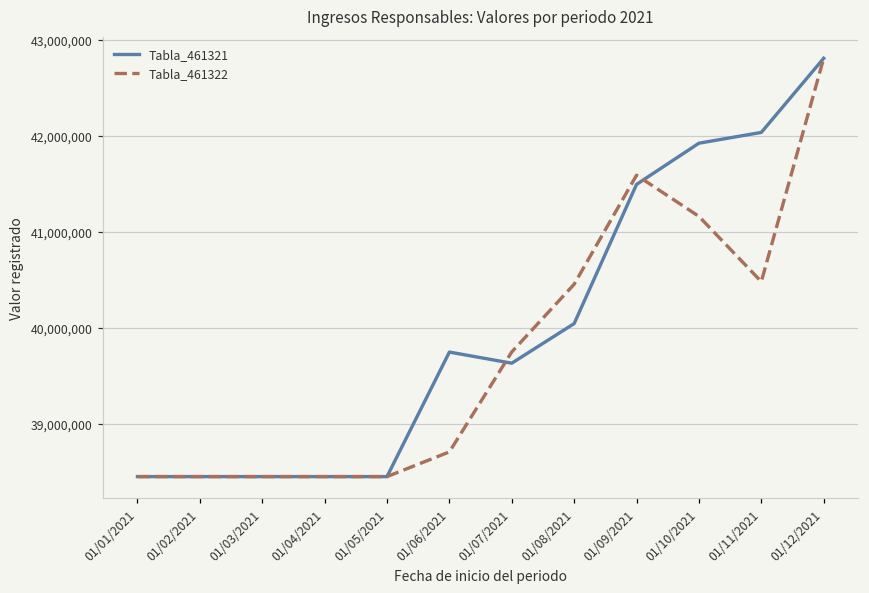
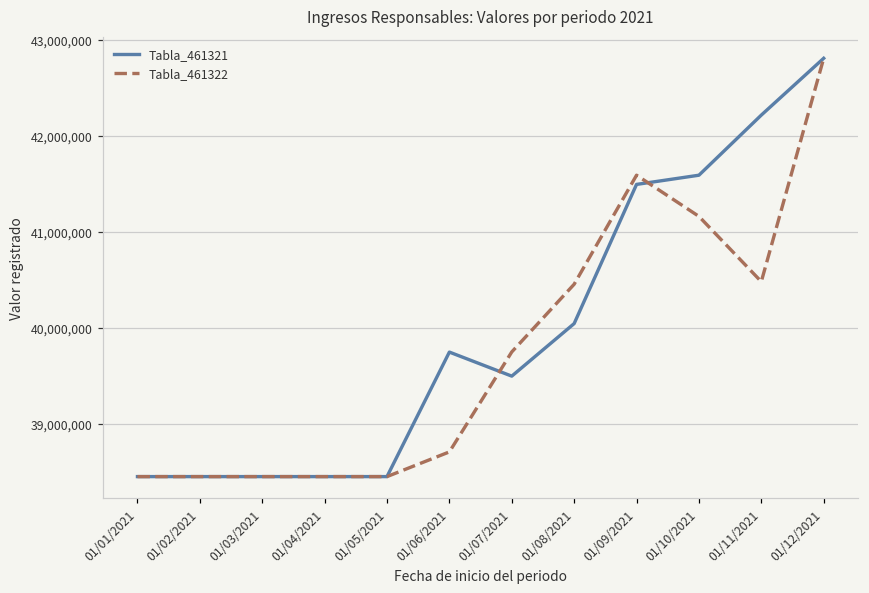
  {
    "Tabla_461321": {
      "01/06/2021": "39,700,000",
-     "01/07/2021": "39,600,000",
+     "01/07/2021": "39,500,000",
      "01/08/2021": "40,000,000",
      "01/09/2021": "41,500,000",
-     "01/10/2021": "41,900,000",
-     "01/11/2021": "42,000,000"
+     "01/10/2021": "41,600,000",
+     "01/11/2021": "42,200,000"
    },
    "Tabla_461322": {
      "01/06/2021": "38,700,000",
      "01/07/2021": "39,700,000",
      "01/08/2021": "40,500,000",
      "01/09/2021": "41,600,000",
      "01/10/2021": "41,200,000",
      "01/11/2021": "40,500,000"
    }
  }
